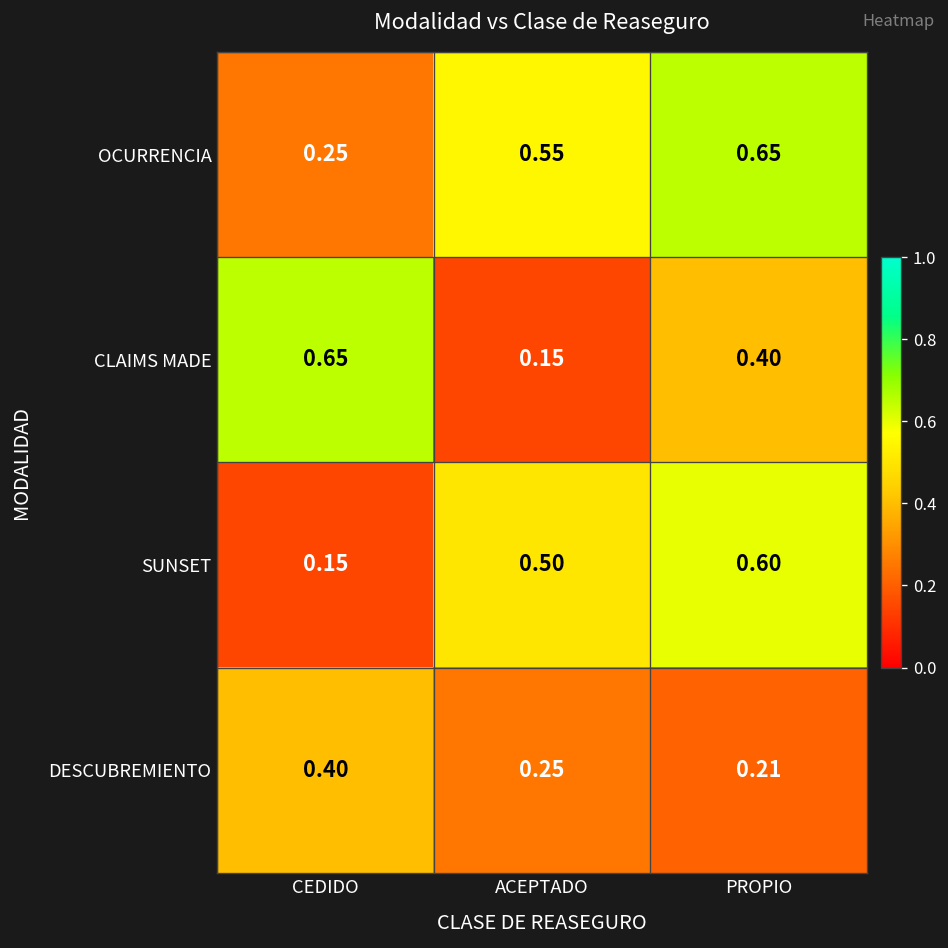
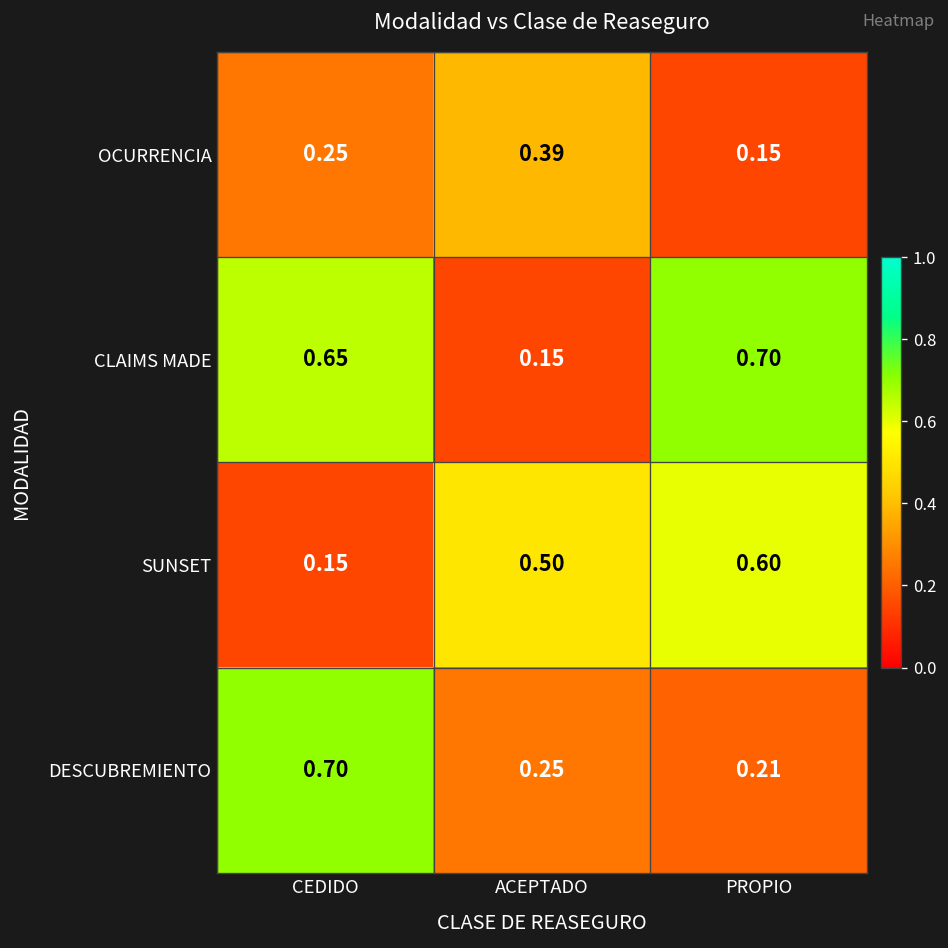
  {
    "OCURRENCIA": {
      "CEDIDO": 0.25,
-     "ACEPTADO": 0.55,
-     "PROPIO": 0.65
+     "ACEPTADO": 0.39,
+     "PROPIO": 0.15
    },
    "CLAIMS MADE": {
      "CEDIDO": 0.65,
      "ACEPTADO": 0.15,
-     "PROPIO": 0.40
+     "PROPIO": 0.70
    },
    "SUNSET": {
      "CEDIDO": 0.15,
      "ACEPTADO": 0.50,
      "PROPIO": 0.60
    },
    "DESCUBREMIENTO": {
-     "CEDIDO": 0.40,
+     "CEDIDO": 0.70,
      "ACEPTADO": 0.25,
      "PROPIO": 0.21
    }
  }
